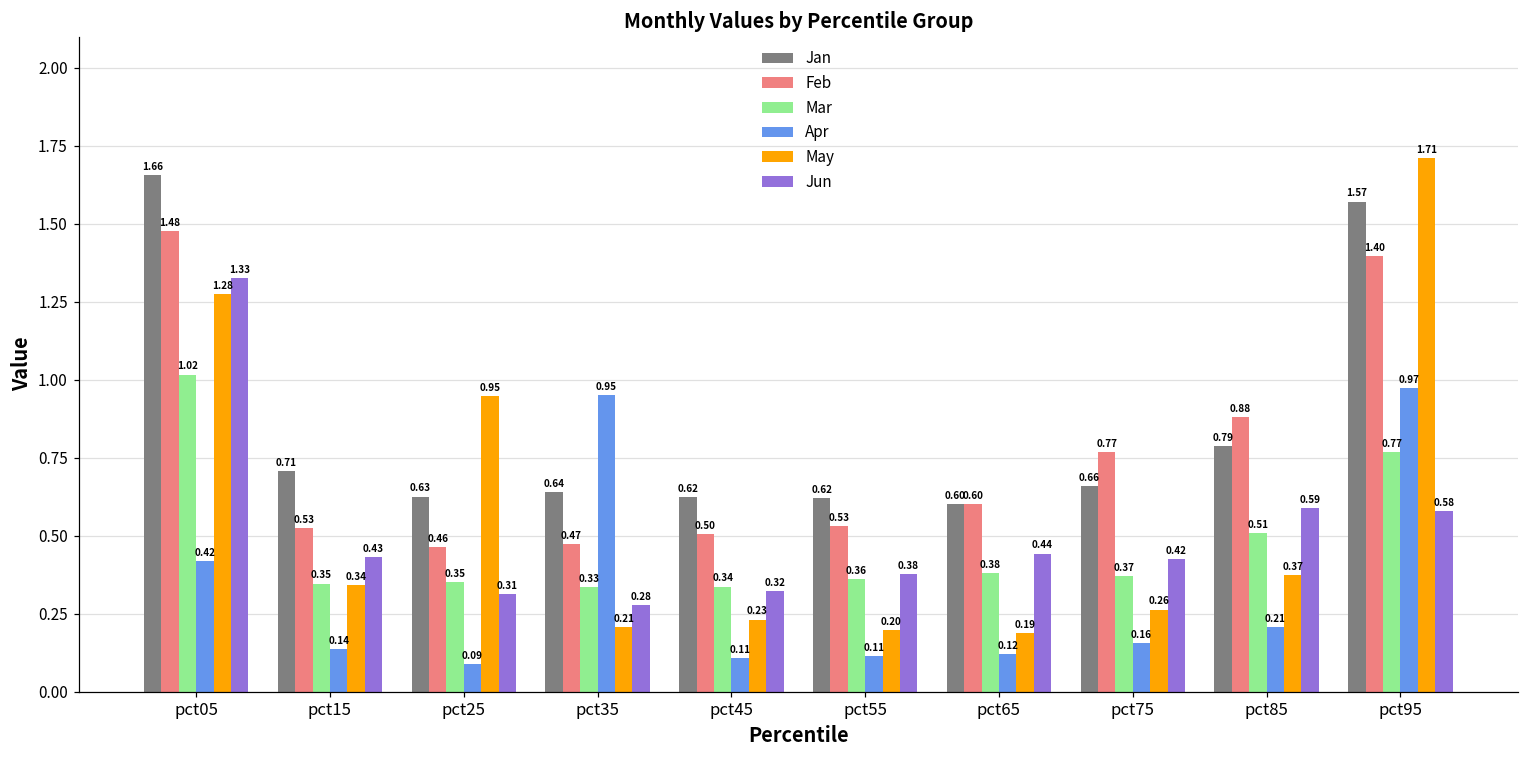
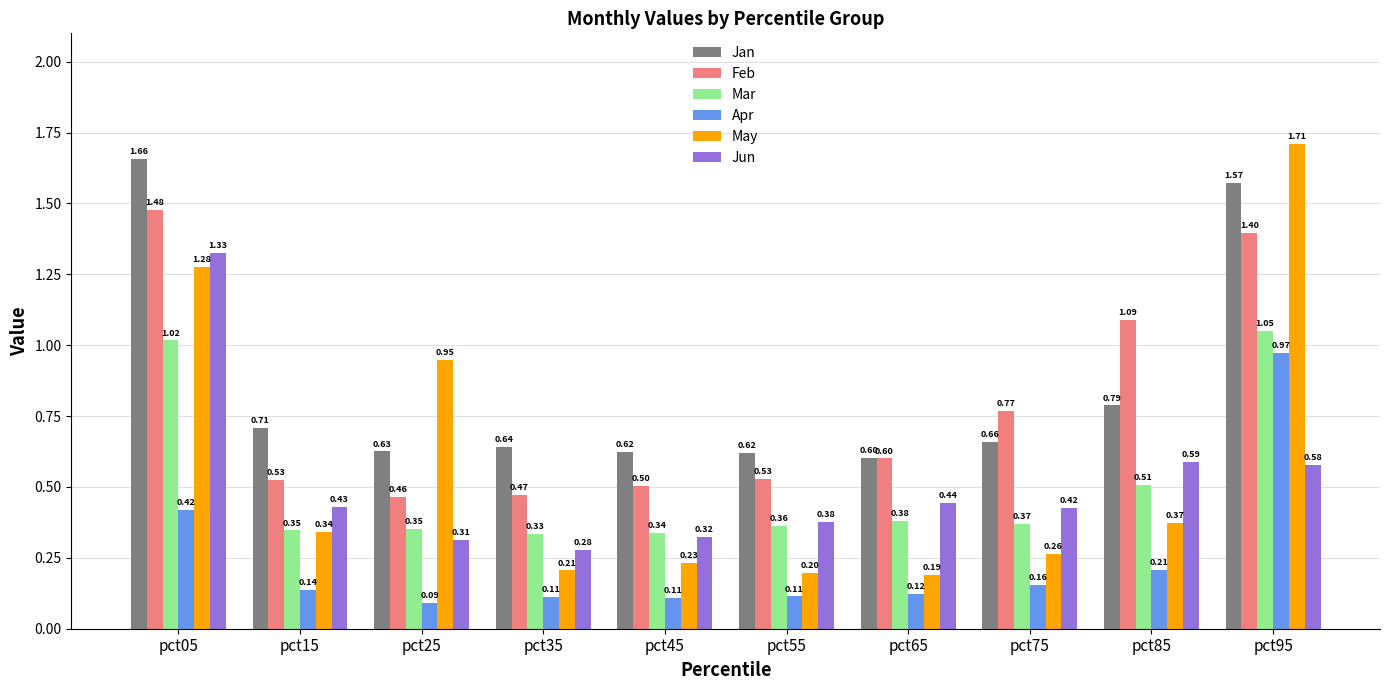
  {
    "Jan": {
      "pct05": 1.66,
      "pct15": 0.71,
      "pct25": 0.63,
      "pct35": 0.64,
      "pct45": 0.62,
      "pct55": 0.62,
      "pct65": 0.60,
      "pct75": 0.66,
      "pct85": 0.79,
      "pct95": 1.57
    },
    "Feb": {
      "pct05": 1.48,
      "pct15": 0.53,
      "pct25": 0.46,
      "pct35": 0.47,
      "pct45": 0.50,
      "pct55": 0.53,
      "pct65": 0.60,
      "pct75": 0.77,
-     "pct85": 0.88,
+     "pct85": 1.09,
      "pct95": 1.40
    },
    "Mar": {
      "pct05": 1.02,
      "pct15": 0.35,
      "pct25": 0.35,
      "pct35": 0.33,
      "pct45": 0.34,
      "pct55": 0.36,
      "pct65": 0.38,
      "pct75": 0.37,
      "pct85": 0.51,
-     "pct95": 0.77
+     "pct95": 1.05
    },
    "Apr": {
      "pct05": 0.42,
      "pct15": 0.14,
      "pct25": 0.09,
-     "pct35": 0.95,
+     "pct35": 0.11,
      "pct45": 0.11,
      "pct55": 0.11,
      "pct65": 0.12,
      "pct75": 0.16,
      "pct85": 0.21,
      "pct95": 0.97
    },
    "May": {
      "pct05": 1.28,
      "pct15": 0.34,
      "pct25": 0.95,
      "pct35": 0.21,
      "pct45": 0.23,
      "pct55": 0.20,
      "pct65": 0.19,
      "pct75": 0.26,
      "pct85": 0.37,
      "pct95": 1.71
    },
    "Jun": {
      "pct05": 1.33,
      "pct15": 0.43,
      "pct25": 0.31,
      "pct35": 0.28,
      "pct45": 0.32,
      "pct55": 0.38,
      "pct65": 0.44,
      "pct75": 0.42,
      "pct85": 0.59,
      "pct95": 0.58
    }
  }
